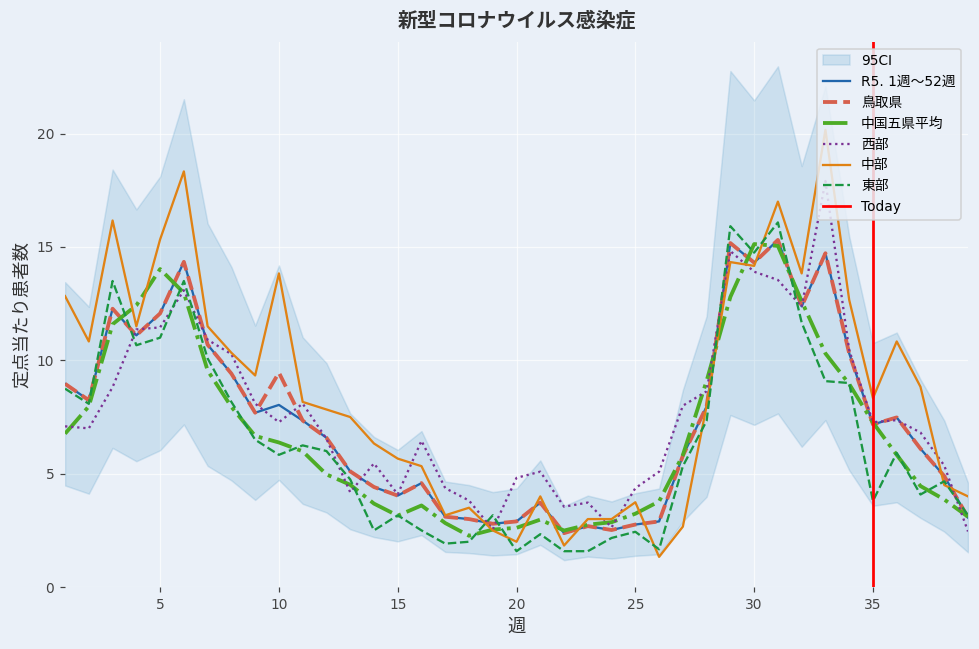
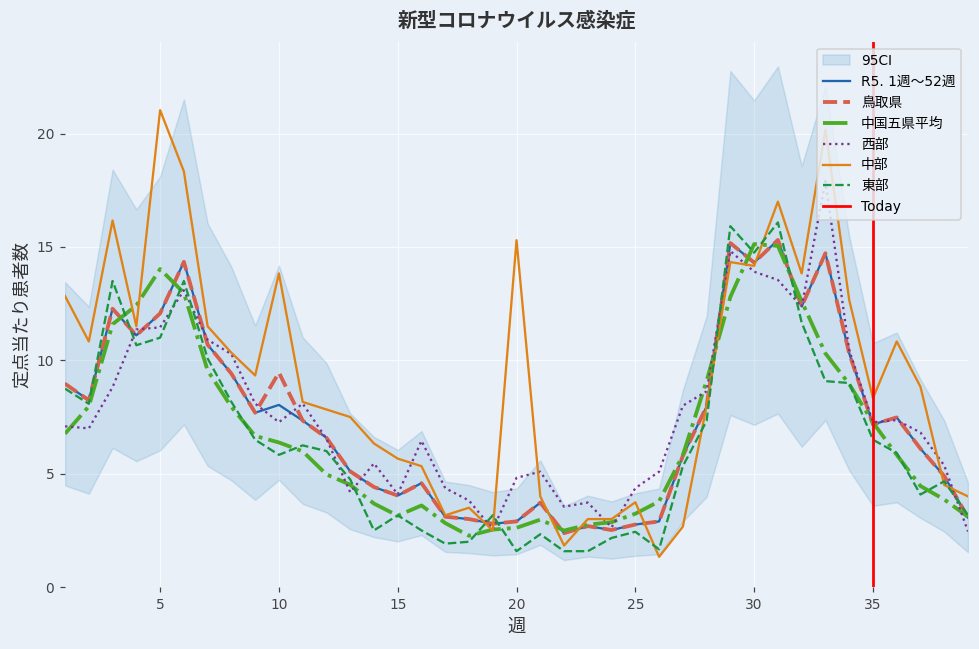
  {
    "R5. 1週～52週": {
      "10": 8.0
    },
    "鳥取県": {
      "10": 9.5
    },
    "中国五県平均": {
      "5": 14.0,
      "10": 6.4,
      "20": 2.6,
      "25": 3.2,
      "30": 15.1
    },
    "西部": {
      "5": 11.5,
      "10": 7.3,
      "20": 4.8,
      "25": 4.4,
      "30": 13.9
    },
    "中部": {
-     "5": 15.3,
+     "5": 21.0,
      "10": 13.8,
      "15": 5.7,
-     "20": 2.0,
+     "20": 15.3,
      "25": 3.7,
      "30": 14.2,
      "35": 8.3
    },
    "東部": {
      "5": 11.0,
      "10": 5.8,
      "20": 1.6,
      "25": 2.4,
      "30": 14.8,
-     "35": 3.8
+     "35": 6.5
    }
  }
